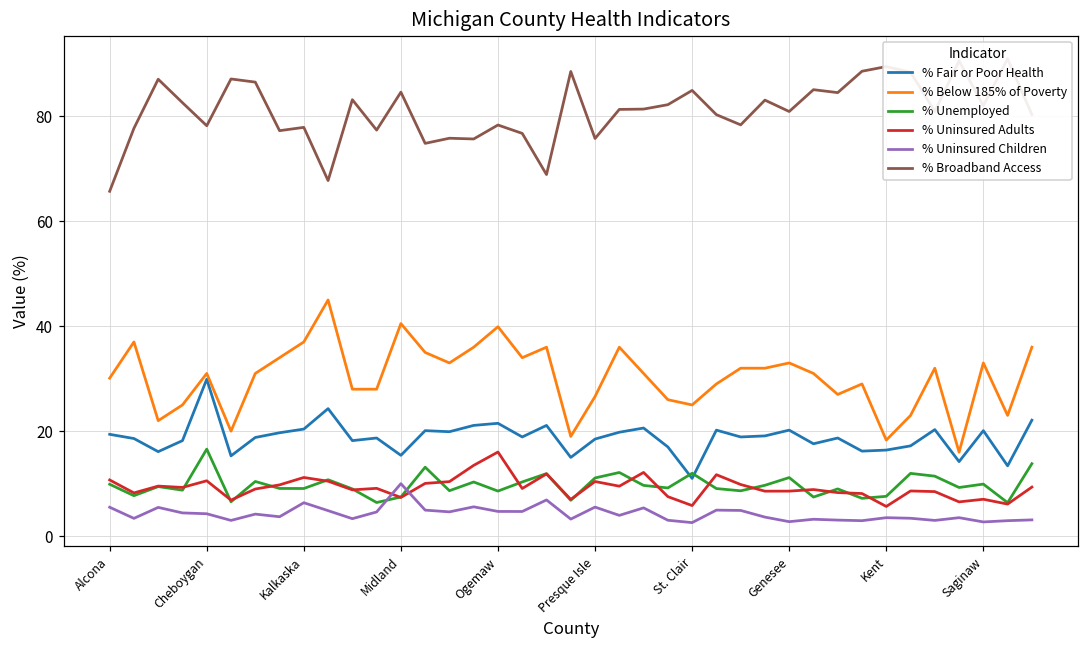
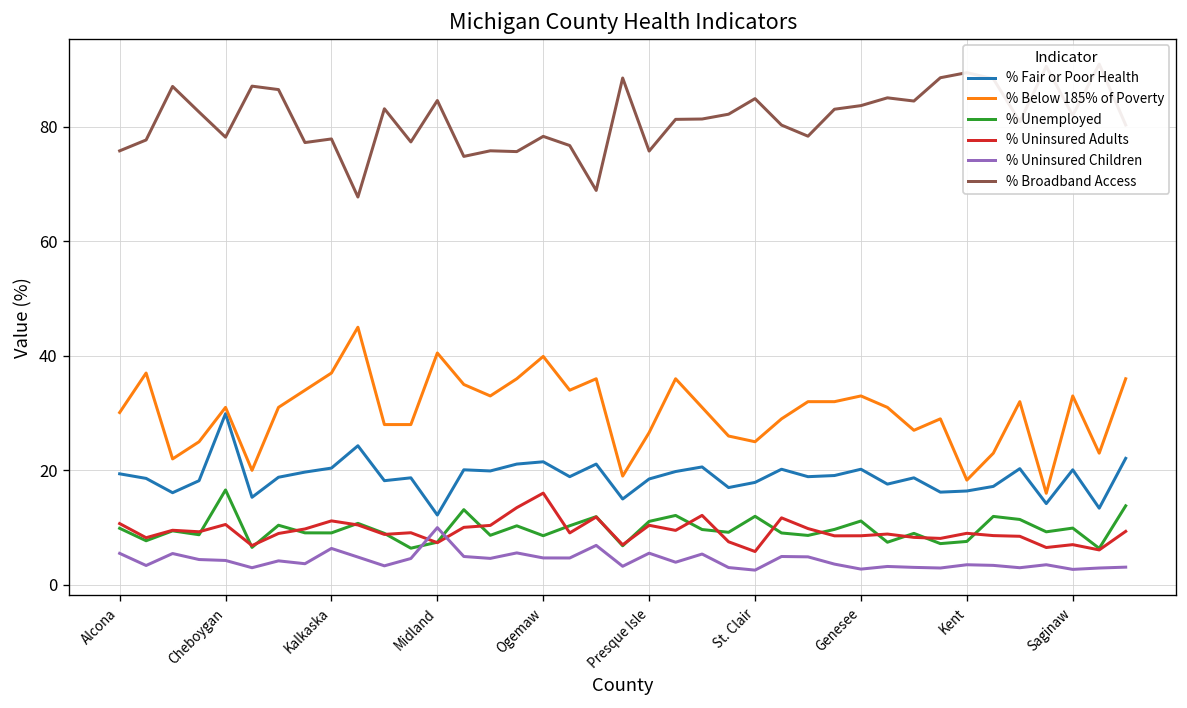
  {
    "% Fair or Poor Health": {
      "Alcona": 19,
      "Cheboygan": 30,
      "Kalkaska": 20,
-     "Midland": 15,
+     "Midland": 12,
      "Ogemaw": 22,
      "Presque Isle": 19,
-     "St. Clair": 11,
+     "St. Clair": 18,
      "Genesee": 20,
      "Kent": 16,
      "Saginaw": 20
    },
    "% Below 185% of Poverty": {
      "Alcona": 30,
      "Cheboygan": 31,
      "Kalkaska": 37,
      "Midland": 41,
      "Ogemaw": 40,
      "Presque Isle": 27,
      "St. Clair": 25,
      "Genesee": 33,
      "Kent": 18,
      "Saginaw": 33
    },
    "% Unemployed": {
      "Alcona": 10,
      "Cheboygan": 17,
      "Kalkaska": 9,
      "Ogemaw": 9,
      "Presque Isle": 11,
      "St. Clair": 12,
      "Genesee": 11,
      "Kent": 8,
      "Saginaw": 10
    },
    "% Uninsured Adults": {
      "Alcona": 11,
      "Cheboygan": 11,
      "Kalkaska": 11,
      "Ogemaw": 16,
      "Presque Isle": 10,
      "St. Clair": 6,
      "Genesee": 9,
-     "Kent": 6,
+     "Kent": 9,
      "Saginaw": 7
    },
    "% Uninsured Children": {
      "Alcona": 6,
      "Cheboygan": 4,
      "Kalkaska": 6,
      "Midland": 10,
      "Ogemaw": 5,
      "Presque Isle": 6,
      "St. Clair": 3,
      "Genesee": 3,
      "Kent": 4,
      "Saginaw": 3
    },
    "% Broadband Access": {
-     "Alcona": 66,
+     "Alcona": 76,
      "Cheboygan": 78,
      "Kalkaska": 78,
      "Midland": 85,
      "Ogemaw": 78,
      "Presque Isle": 76,
      "St. Clair": 85,
-     "Genesee": 81
+     "Genesee": 84
    }
  }
